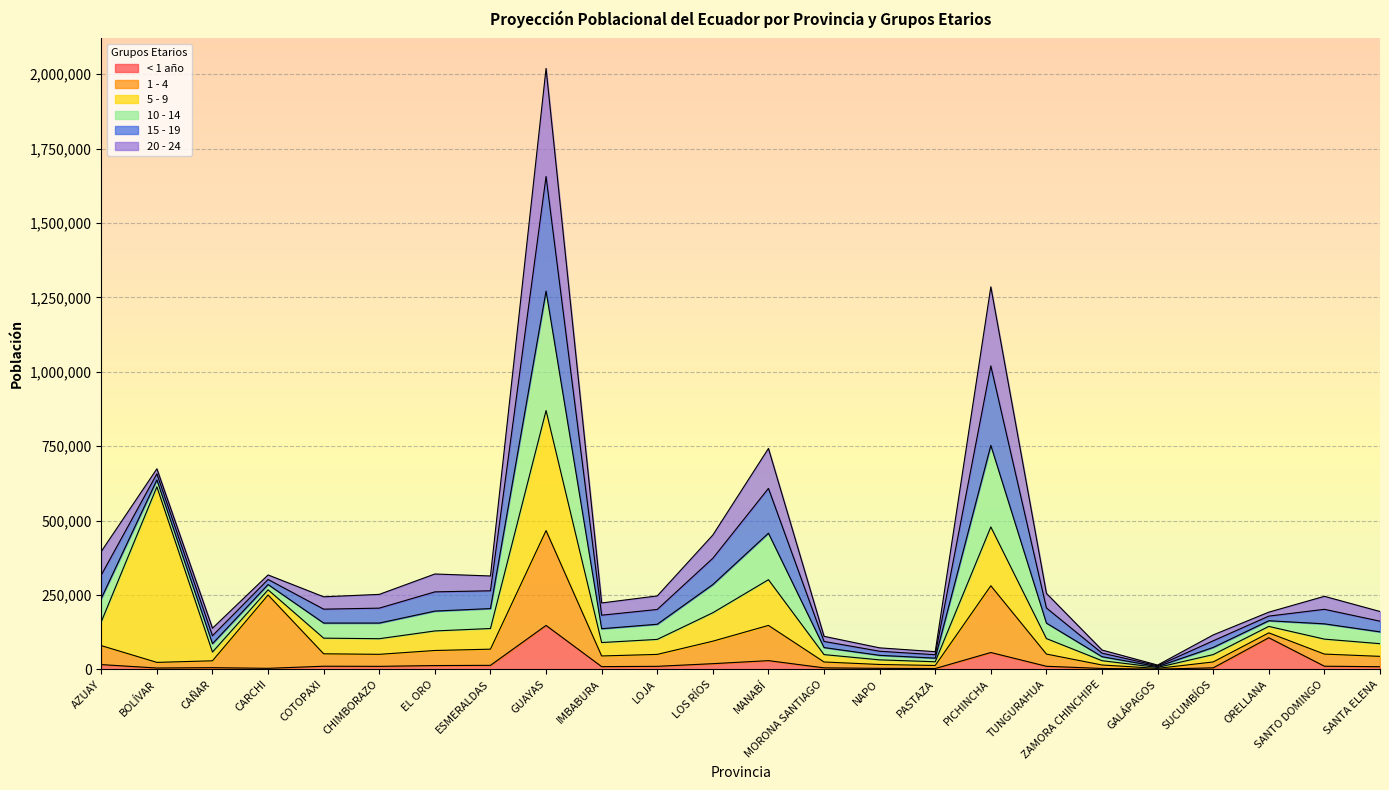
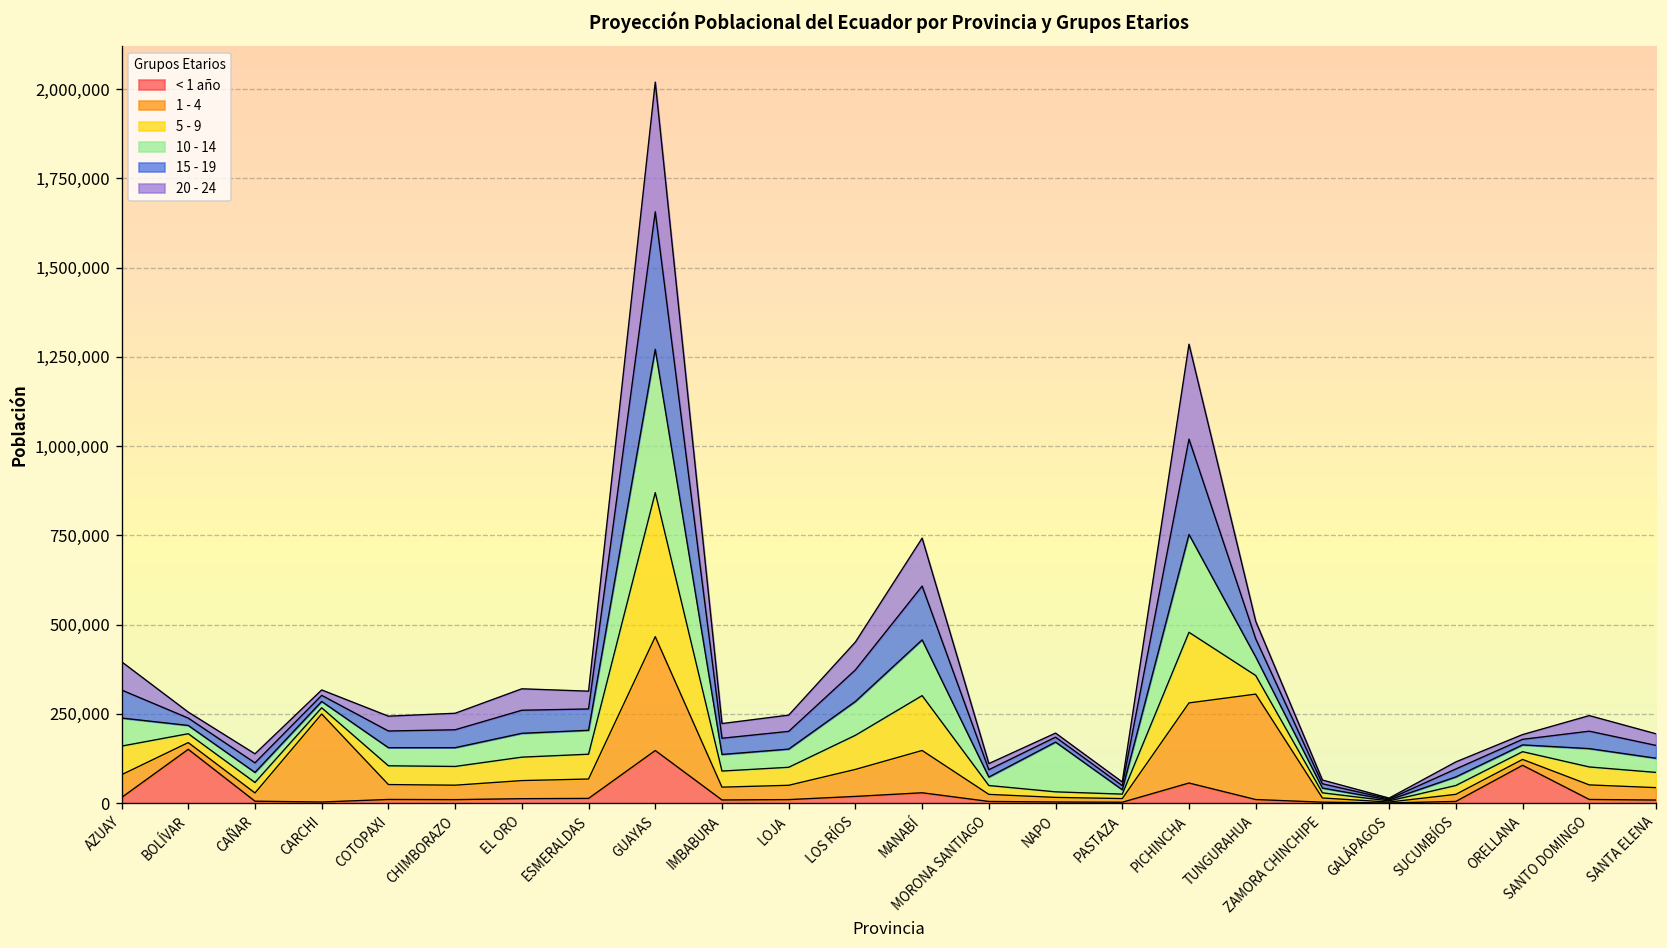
  {
    "< 1 año": {
      "AZUAY": "20,000",
-     "BOLÍVAR": "0",
+     "BOLÍVAR": "150,000",
      "CAÑAR": "10,000",
      "CARCHI": "0",
      "COTOPAXI": "10,000",
      "CHIMBORAZO": "10,000",
      "EL ORO": "10,000",
      "ESMERALDAS": "10,000",
      "GUAYAS": "150,000",
      "IMBABURA": "10,000",
      "LOJA": "10,000",
      "LOS RÍOS": "20,000",
      "MANABÍ": "30,000",
      "MORONA SANTIAGO": "0",
      "NAPO": "0",
      "PASTAZA": "0",
      "PICHINCHA": "60,000",
      "TUNGURAHUA": "10,000",
      "ZAMORA CHINCHIPE": "0",
      "SUCUMBÍOS": "0",
      "ORELLANA": "110,000",
      "SANTO DOMINGO": "10,000",
      "SANTA ELENA": "10,000"
    },
    "1 - 4": {
      "AZUAY": "60,000",
      "BOLÍVAR": "20,000",
      "CAÑAR": "20,000",
      "CARCHI": "250,000",
      "COTOPAXI": "40,000",
      "CHIMBORAZO": "40,000",
      "EL ORO": "50,000",
      "ESMERALDAS": "50,000",
      "GUAYAS": "320,000",
      "IMBABURA": "40,000",
      "LOJA": "40,000",
      "LOS RÍOS": "80,000",
      "MANABÍ": "120,000",
      "MORONA SANTIAGO": "20,000",
      "NAPO": "10,000",
      "PASTAZA": "10,000",
      "PICHINCHA": "220,000",
-     "TUNGURAHUA": "40,000",
+     "TUNGURAHUA": "300,000",
      "ZAMORA CHINCHIPE": "10,000",
      "SUCUMBÍOS": "20,000",
      "ORELLANA": "20,000",
      "SANTO DOMINGO": "40,000",
      "SANTA ELENA": "30,000"
    },
    "5 - 9": {
      "AZUAY": "80,000",
-     "BOLÍVAR": "590,000",
+     "BOLÍVAR": "20,000",
      "CAÑAR": "30,000",
      "CARCHI": "20,000",
      "COTOPAXI": "50,000",
      "CHIMBORAZO": "50,000",
      "EL ORO": "70,000",
      "ESMERALDAS": "70,000",
      "GUAYAS": "400,000",
      "IMBABURA": "50,000",
      "LOJA": "50,000",
      "LOS RÍOS": "100,000",
      "MANABÍ": "150,000",
      "MORONA SANTIAGO": "20,000",
      "NAPO": "20,000",
      "PASTAZA": "10,000",
      "PICHINCHA": "200,000",
      "TUNGURAHUA": "50,000",
      "ZAMORA CHINCHIPE": "10,000",
      "SUCUMBÍOS": "20,000",
      "ORELLANA": "20,000",
      "SANTO DOMINGO": "50,000",
      "SANTA ELENA": "40,000"
    },
    "10 - 14": {
      "AZUAY": "80,000",
      "BOLÍVAR": "20,000",
      "CAÑAR": "30,000",
      "CARCHI": "20,000",
      "COTOPAXI": "50,000",
      "CHIMBORAZO": "50,000",
      "EL ORO": "70,000",
      "ESMERALDAS": "70,000",
      "GUAYAS": "400,000",
      "IMBABURA": "50,000",
      "LOJA": "50,000",
      "LOS RÍOS": "90,000",
      "MANABÍ": "160,000",
      "MORONA SANTIAGO": "20,000",
-     "NAPO": "20,000",
+     "NAPO": "140,000",
      "PASTAZA": "10,000",
      "PICHINCHA": "270,000",
      "TUNGURAHUA": "50,000",
      "ZAMORA CHINCHIPE": "10,000",
      "SUCUMBÍOS": "20,000",
      "ORELLANA": "20,000",
      "SANTO DOMINGO": "50,000",
      "SANTA ELENA": "40,000"
    },
    "15 - 19": {
      "AZUAY": "80,000",
      "BOLÍVAR": "20,000",
      "CAÑAR": "30,000",
      "CARCHI": "20,000",
      "COTOPAXI": "50,000",
      "CHIMBORAZO": "50,000",
      "EL ORO": "60,000",
      "ESMERALDAS": "60,000",
      "GUAYAS": "390,000",
      "IMBABURA": "50,000",
      "LOJA": "50,000",
      "LOS RÍOS": "90,000",
      "MANABÍ": "150,000",
      "MORONA SANTIAGO": "20,000",
      "NAPO": "10,000",
      "PASTAZA": "10,000",
      "PICHINCHA": "270,000",
      "TUNGURAHUA": "50,000",
      "ZAMORA CHINCHIPE": "10,000",
      "SUCUMBÍOS": "20,000",
      "ORELLANA": "20,000",
      "SANTO DOMINGO": "50,000",
      "SANTA ELENA": "40,000"
    },
    "20 - 24": {
      "AZUAY": "80,000",
      "BOLÍVAR": "20,000",
      "CAÑAR": "30,000",
      "CARCHI": "20,000",
      "COTOPAXI": "40,000",
      "CHIMBORAZO": "50,000",
      "EL ORO": "60,000",
      "ESMERALDAS": "50,000",
      "GUAYAS": "360,000",
      "IMBABURA": "40,000",
      "LOJA": "50,000",
      "LOS RÍOS": "80,000",
      "MANABÍ": "130,000",
      "MORONA SANTIAGO": "20,000",
      "NAPO": "10,000",
      "PASTAZA": "10,000",
      "PICHINCHA": "270,000",
      "TUNGURAHUA": "50,000",
      "ZAMORA CHINCHIPE": "10,000",
      "SUCUMBÍOS": "20,000",
      "ORELLANA": "10,000",
      "SANTO DOMINGO": "40,000",
      "SANTA ELENA": "30,000"
    }
  }
